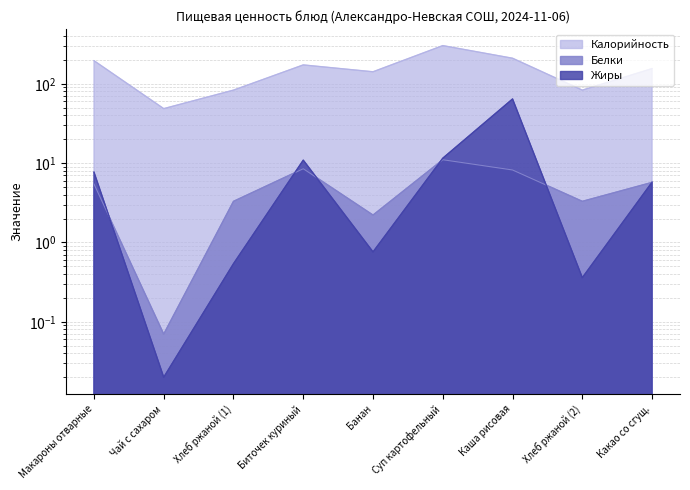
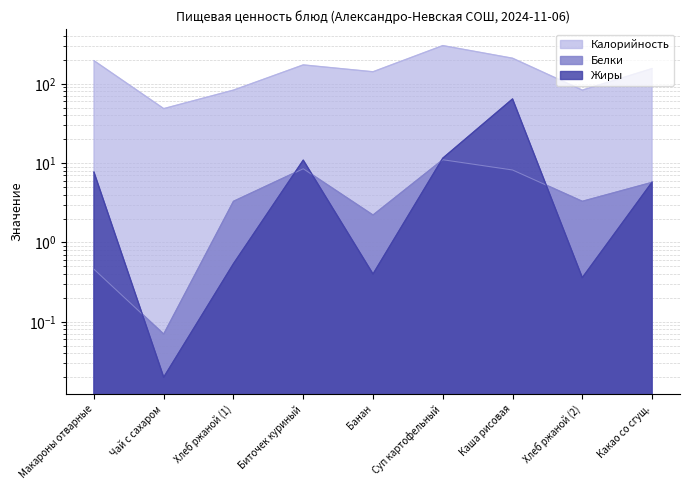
  {
    "Калорийность": {
      "Макароны отварные": 200,
      "Чай с сахаром": 50,
      "Хлеб ржаной (1)": 80,
      "Биточек куриный": 170,
      "Банан": 140,
      "Суп картофельный": 300,
      "Каша рисовая": 210,
      "Хлеб ржаной (2)": 80
    },
    "Белки": {
-     "Макароны отварные": 5,
+     "Макароны отварные": 0.5,
      "Чай с сахаром": 0.07,
      "Хлеб ржаной (1)": 3.3,
      "Биточек куриный": 9,
      "Банан": 2.2,
      "Каша рисовая": 8,
      "Хлеб ржаной (2)": 3.3
    },
    "Жиры": {
      "Макароны отварные": 8,
      "Чай с сахаром": 0.020,
      "Хлеб ржаной (1)": 0.5,
      "Биточек куриный": 11,
-     "Банан": 0.8,
+     "Банан": 0.4,
      "Каша рисовая": 60,
      "Хлеб ржаной (2)": 0.4
    }
  }
